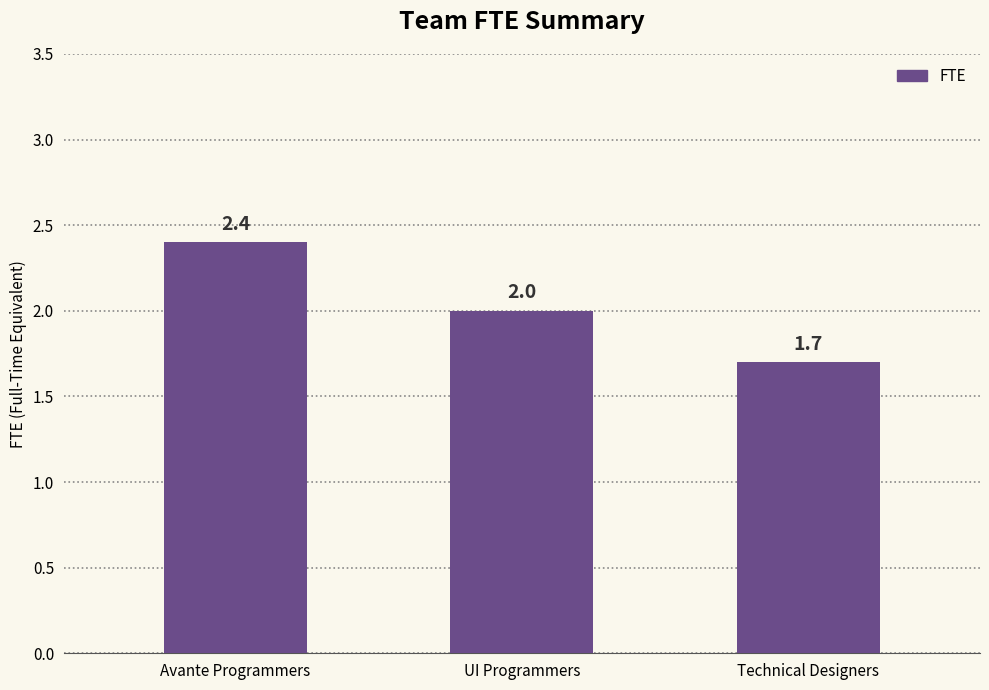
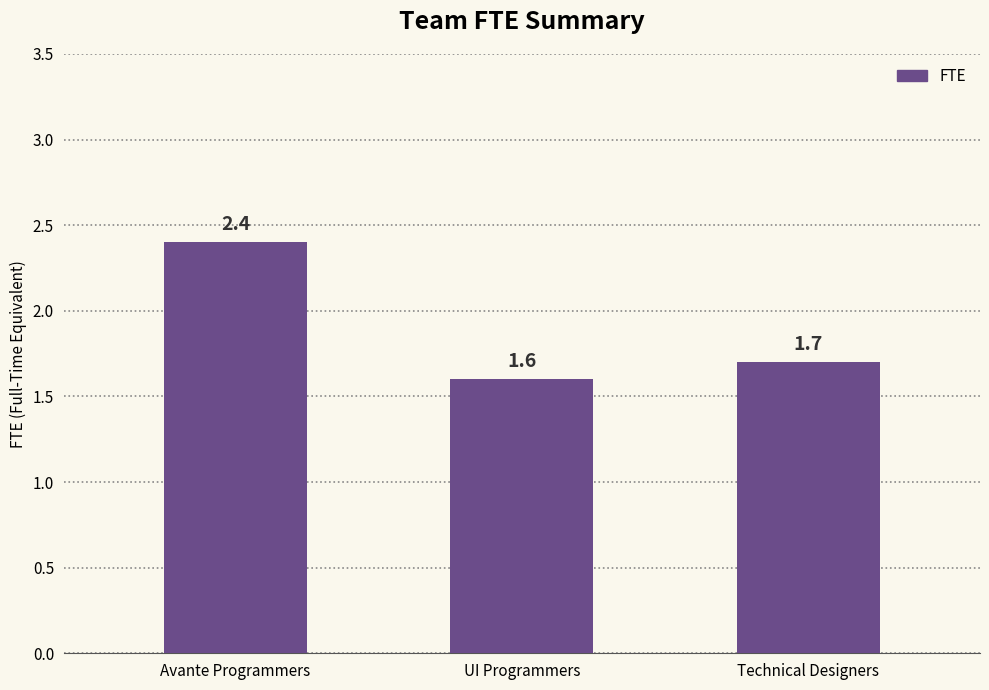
  {
    "Avante Programmers": 2.4,
-   "UI Programmers": 2.0,
+   "UI Programmers": 1.6,
    "Technical Designers": 1.7
  }
